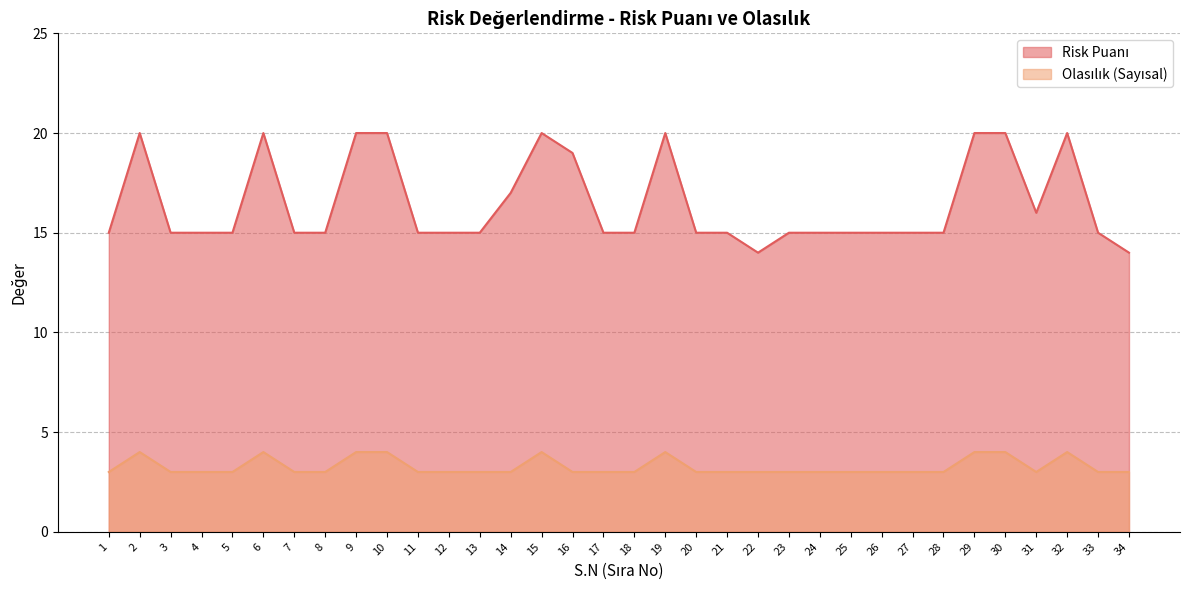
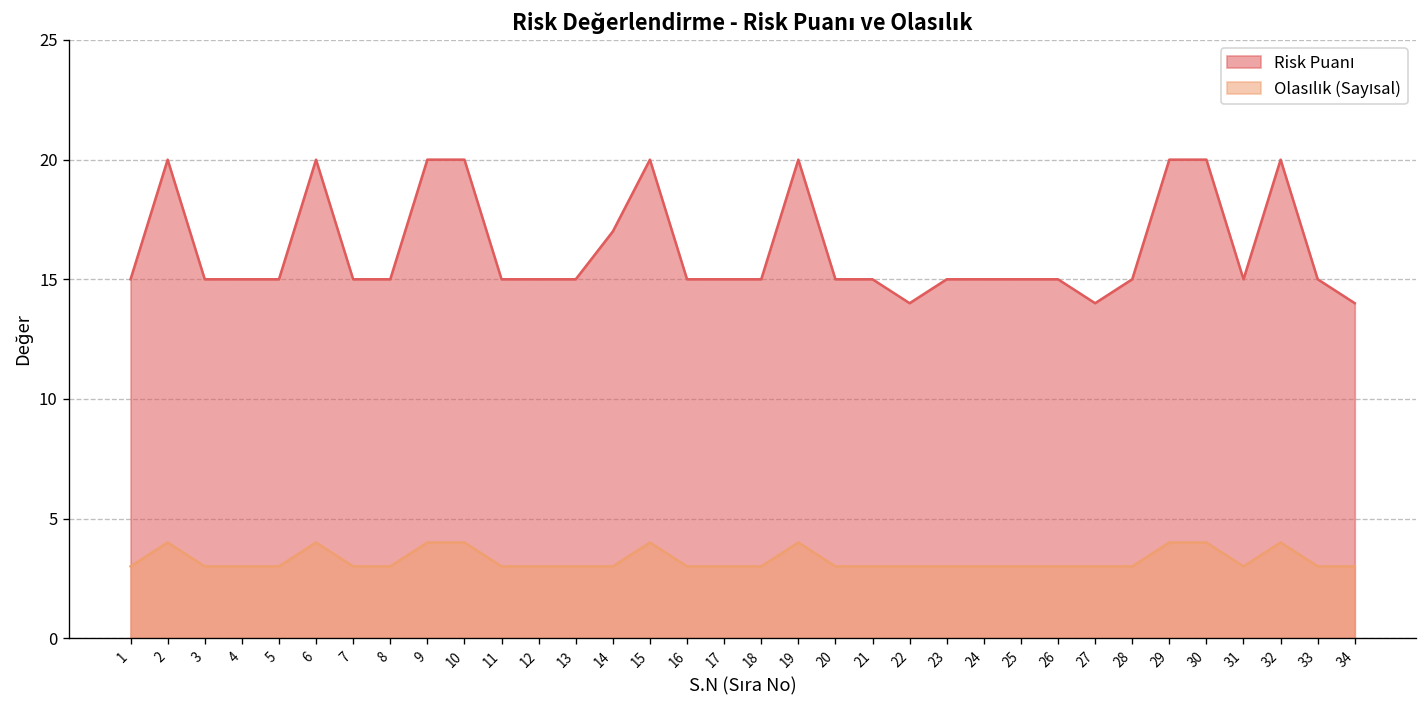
  {
    "Risk Puanı": {
      "1": 15,
      "2": 20,
      "3": 15,
      "4": 15,
      "5": 15,
      "6": 20,
      "7": 15,
      "8": 15,
      "9": 20,
      "10": 20,
      "11": 15,
      "12": 15,
      "13": 15,
      "14": 17,
      "15": 20,
-     "16": 19,
+     "16": 15,
      "17": 15,
      "18": 15,
      "19": 20,
      "20": 15,
      "21": 15,
      "22": 14,
      "23": 15,
      "24": 15,
      "25": 15,
      "26": 15,
-     "27": 15,
+     "27": 14,
      "28": 15,
      "29": 20,
      "30": 20,
-     "31": 16,
+     "31": 15,
      "32": 20,
      "33": 15,
      "34": 14
    },
    "Olasılık (Sayısal)": {
      "1": 3,
      "2": 4,
      "3": 3,
      "4": 3,
      "5": 3,
      "6": 4,
      "7": 3,
      "8": 3,
      "9": 4,
      "10": 4,
      "11": 3,
      "12": 3,
      "13": 3,
      "14": 3,
      "15": 4,
      "16": 3,
      "17": 3,
      "18": 3,
      "19": 4,
      "20": 3,
      "21": 3,
      "22": 3,
      "23": 3,
      "24": 3,
      "25": 3,
      "26": 3,
      "27": 3,
      "28": 3,
      "29": 4,
      "30": 4,
      "31": 3,
      "32": 4,
      "33": 3,
      "34": 3
    }
  }
